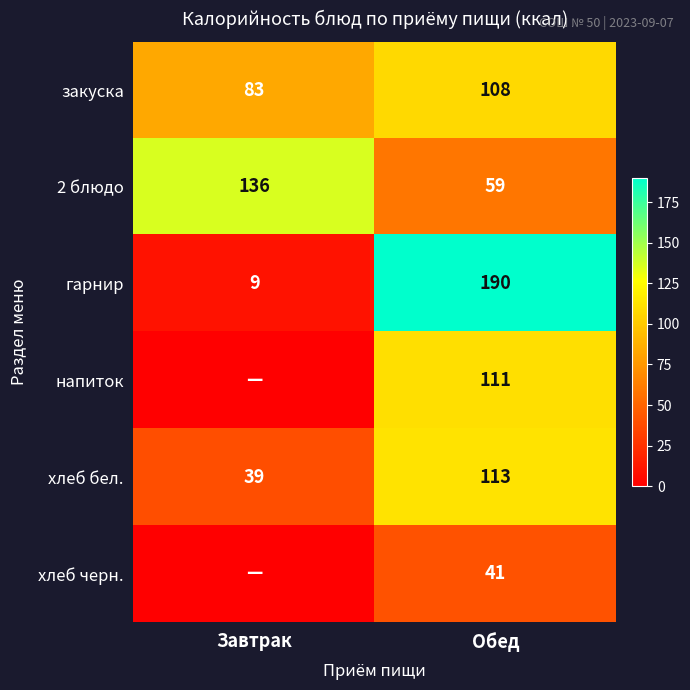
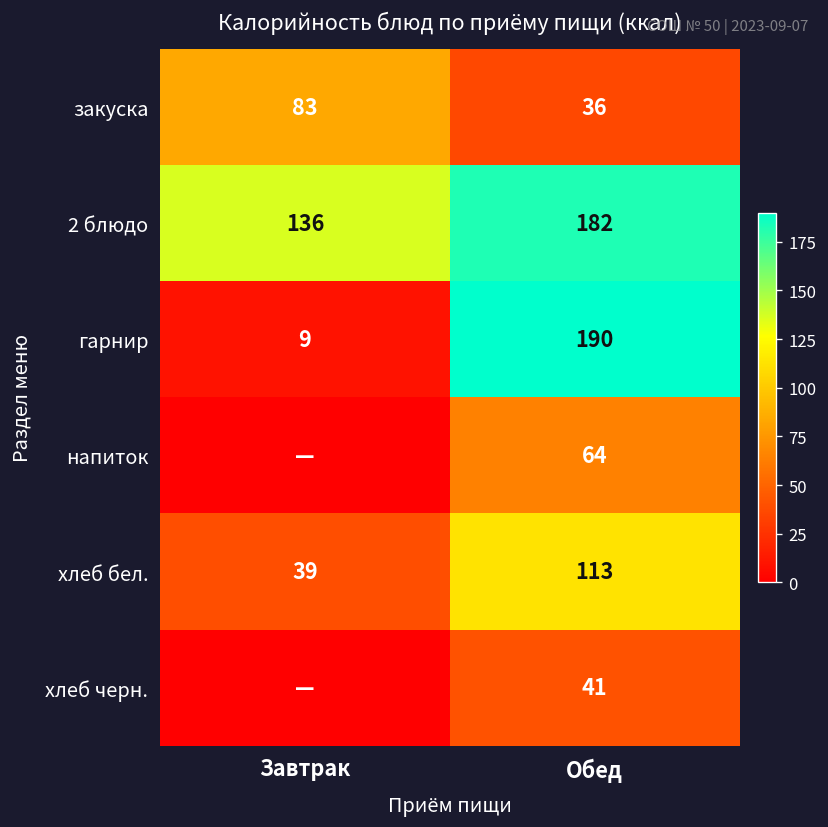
  {
    "закуска": {
      "Завтрак": 83,
-     "Обед": 108
+     "Обед": 36
    },
    "2 блюдо": {
      "Завтрак": 136,
-     "Обед": 59
+     "Обед": 182
    },
    "гарнир": {
      "Завтрак": 9,
      "Обед": 190
    },
    "напиток": {
-     "Обед": 111
+     "Обед": 64
    },
    "хлеб бел.": {
      "Завтрак": 39,
      "Обед": 113
    },
    "хлеб черн.": {
      "Обед": 41
    }
  }
